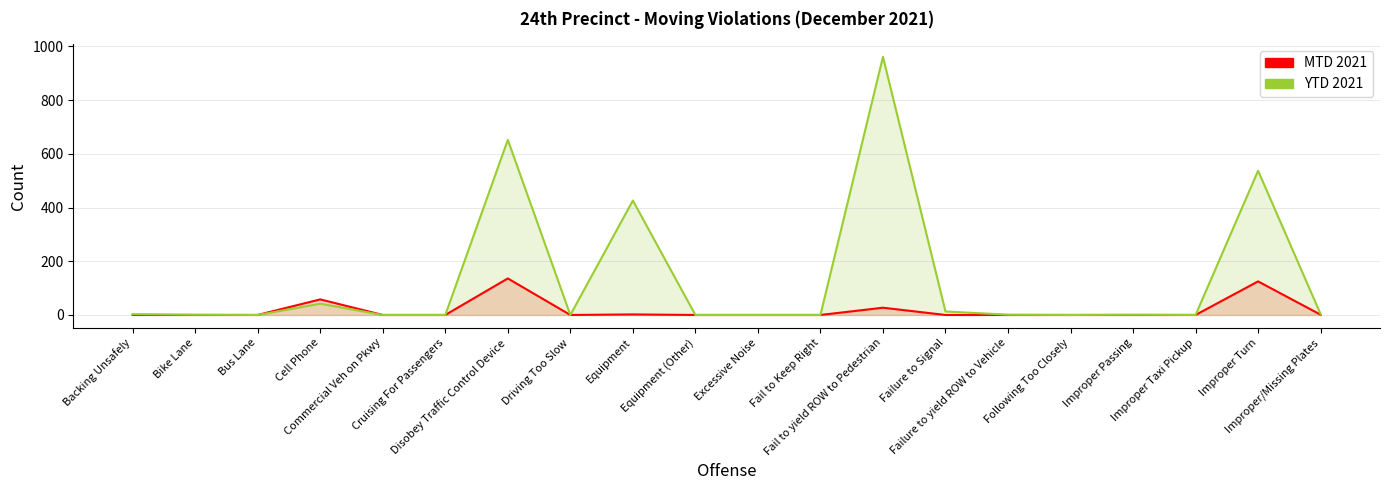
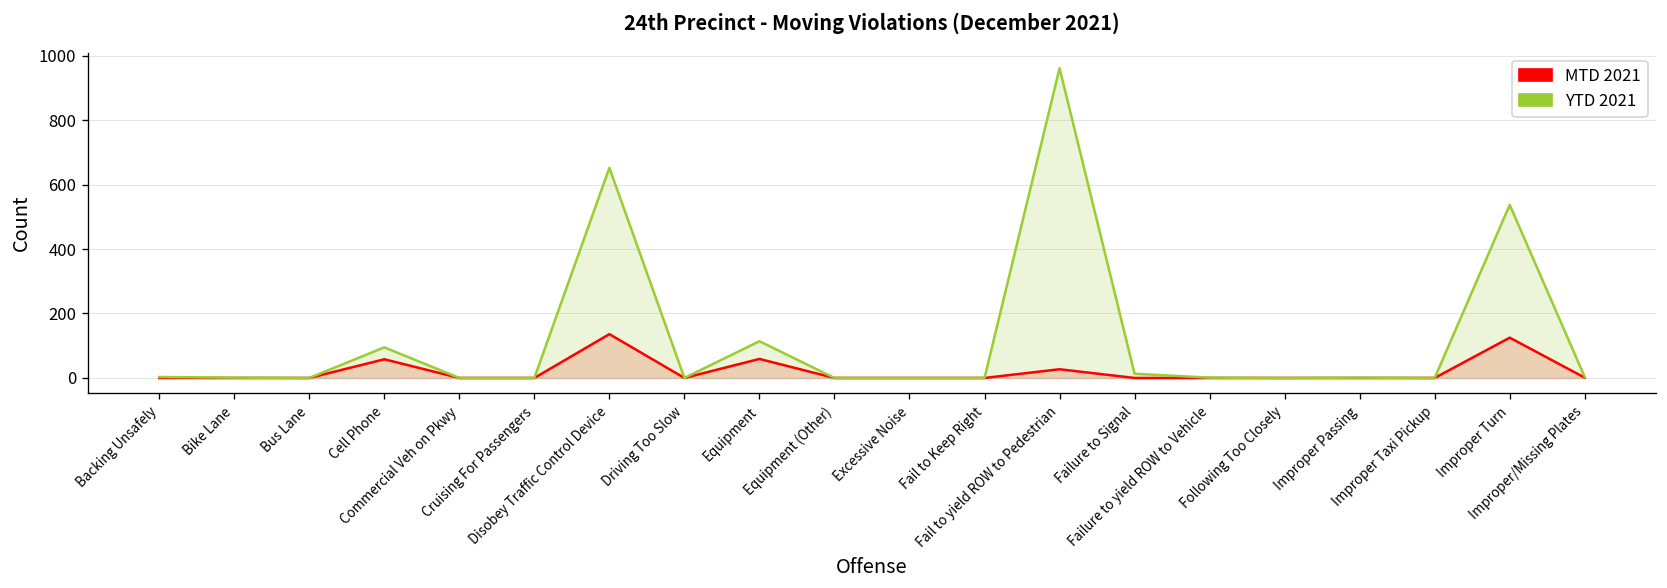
  {
    "MTD 2021": {
      "Cell Phone": 60,
      "Disobey Traffic Control Device": 140,
-     "Equipment": 0,
+     "Equipment": 60,
      "Fail to yield ROW to Pedestrian": 30,
      "Failure to Signal": 0,
      "Improper Turn": 130
    },
    "YTD 2021": {
-     "Cell Phone": 40,
+     "Cell Phone": 100,
      "Disobey Traffic Control Device": 650,
-     "Equipment": 430,
+     "Equipment": 110,
      "Fail to yield ROW to Pedestrian": 960,
      "Failure to Signal": 10,
      "Improper Turn": 540
    }
  }
